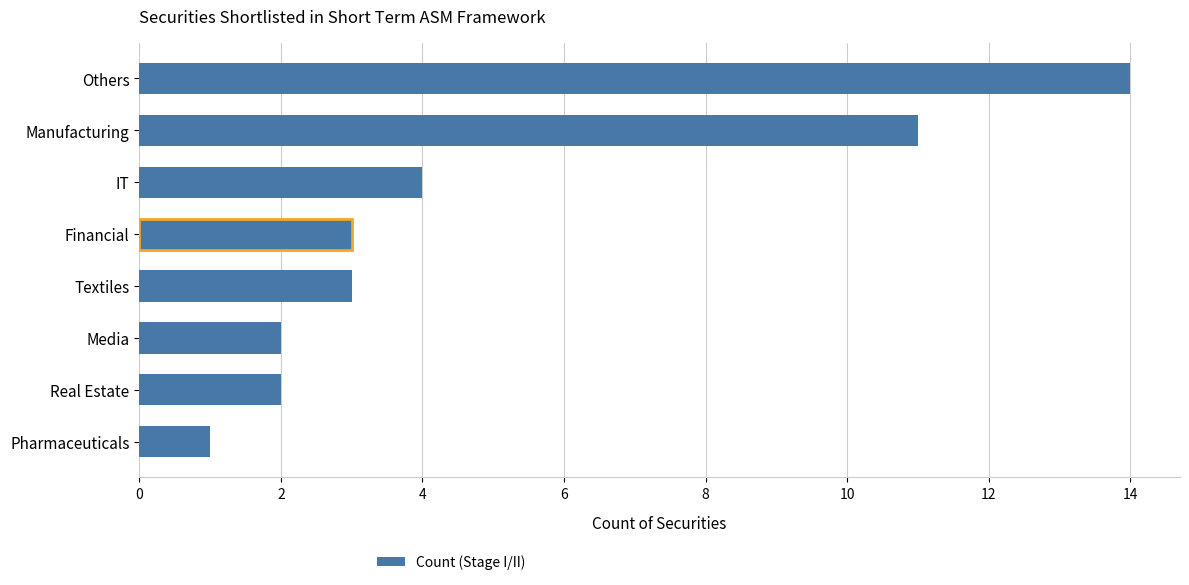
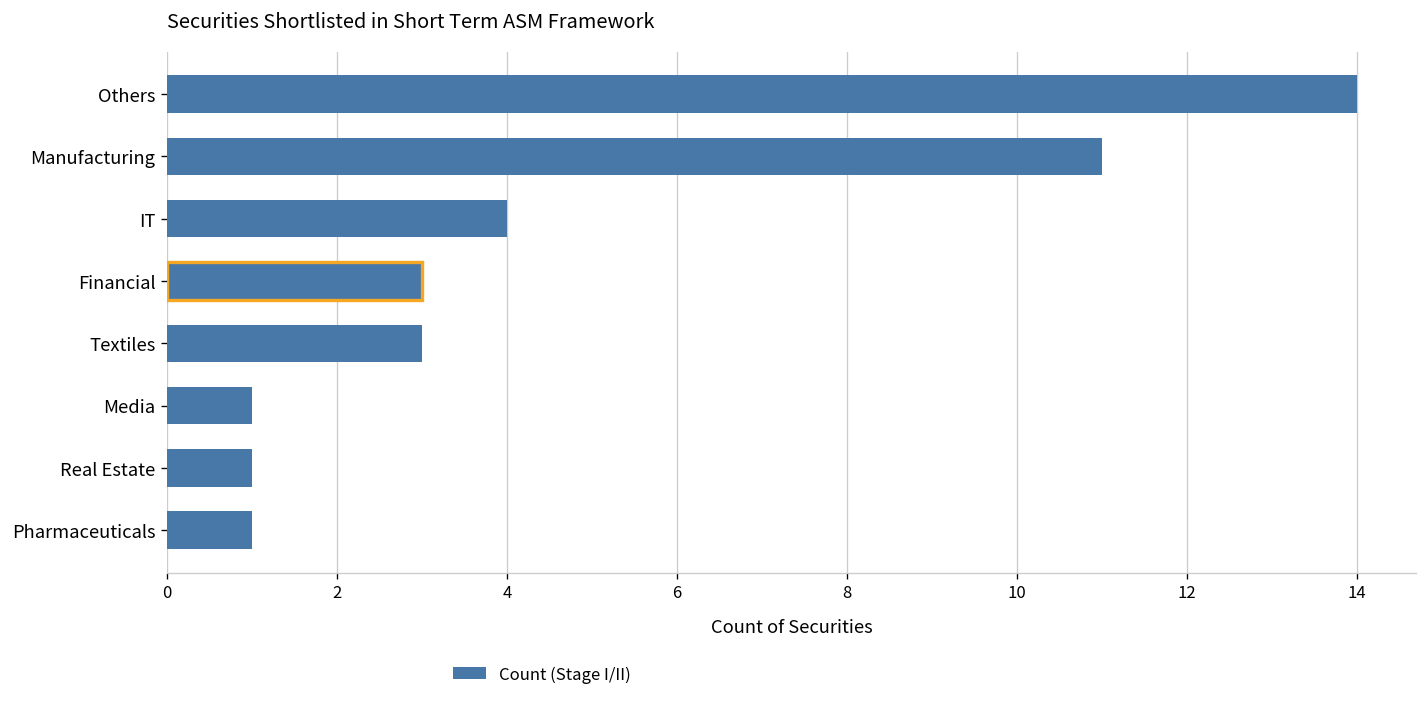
  {
    "Others": 14,
    "Manufacturing": 11,
    "IT": 4,
    "Financial": 3,
    "Textiles": 3,
-   "Media": 2,
-   "Real Estate": 2,
+   "Media": 1,
+   "Real Estate": 1,
    "Pharmaceuticals": 1
  }
